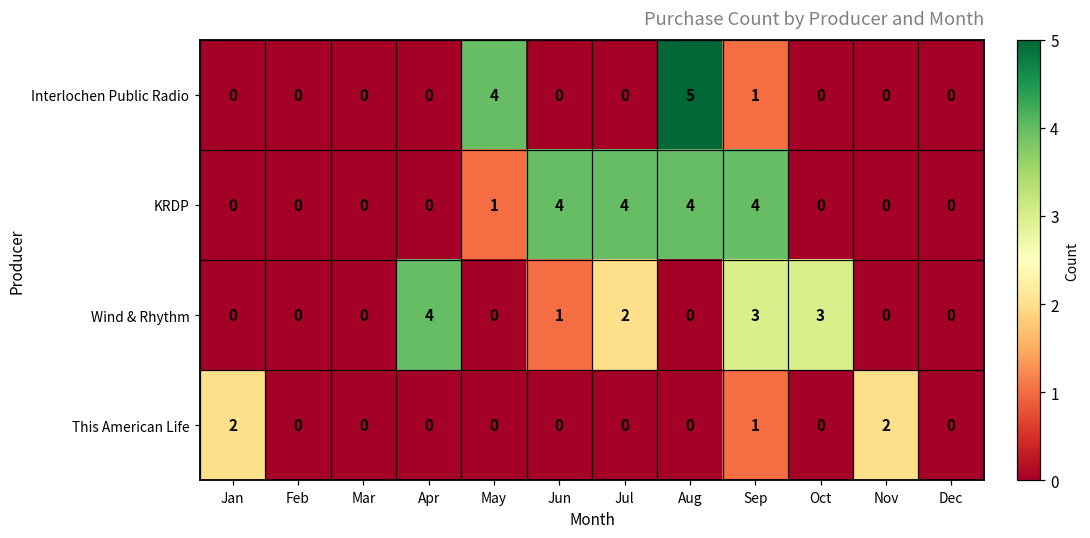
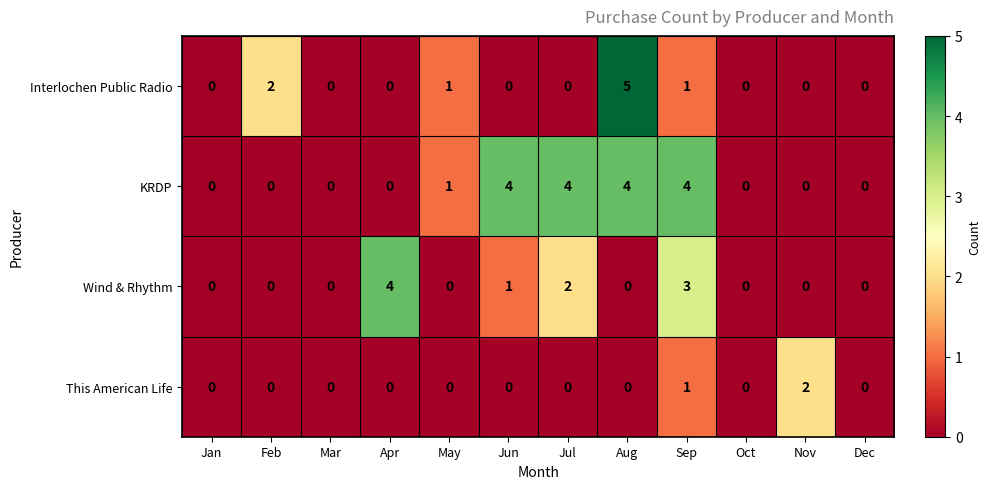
  {
    "Interlochen Public Radio": {
      "Jan": 0,
-     "Feb": 0,
+     "Feb": 2,
      "Mar": 0,
      "Apr": 0,
-     "May": 4,
+     "May": 1,
      "Jun": 0,
      "Jul": 0,
      "Aug": 5,
      "Sep": 1,
      "Oct": 0,
      "Nov": 0,
      "Dec": 0
    },
    "KRDP": {
      "Jan": 0,
      "Feb": 0,
      "Mar": 0,
      "Apr": 0,
      "May": 1,
      "Jun": 4,
      "Jul": 4,
      "Aug": 4,
      "Sep": 4,
      "Oct": 0,
      "Nov": 0,
      "Dec": 0
    },
    "Wind & Rhythm": {
      "Jan": 0,
      "Feb": 0,
      "Mar": 0,
      "Apr": 4,
      "May": 0,
      "Jun": 1,
      "Jul": 2,
      "Aug": 0,
      "Sep": 3,
-     "Oct": 3,
+     "Oct": 0,
      "Nov": 0,
      "Dec": 0
    },
    "This American Life": {
-     "Jan": 2,
+     "Jan": 0,
      "Feb": 0,
      "Mar": 0,
      "Apr": 0,
      "May": 0,
      "Jun": 0,
      "Jul": 0,
      "Aug": 0,
      "Sep": 1,
      "Oct": 0,
      "Nov": 2,
      "Dec": 0
    }
  }
